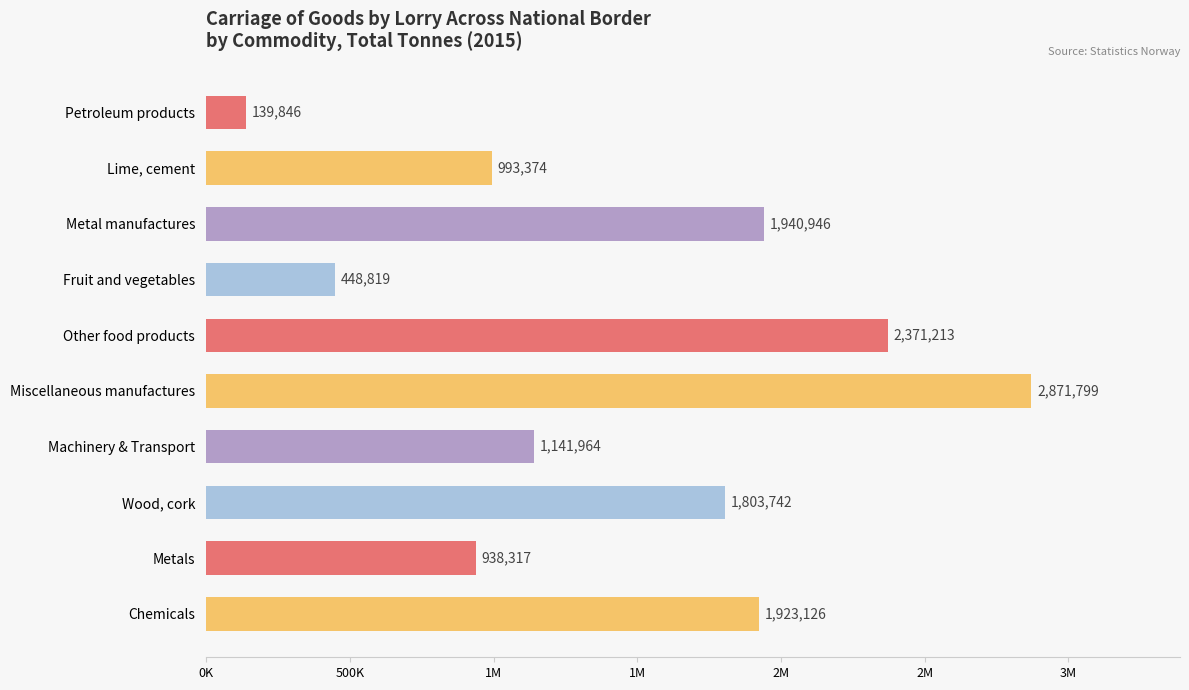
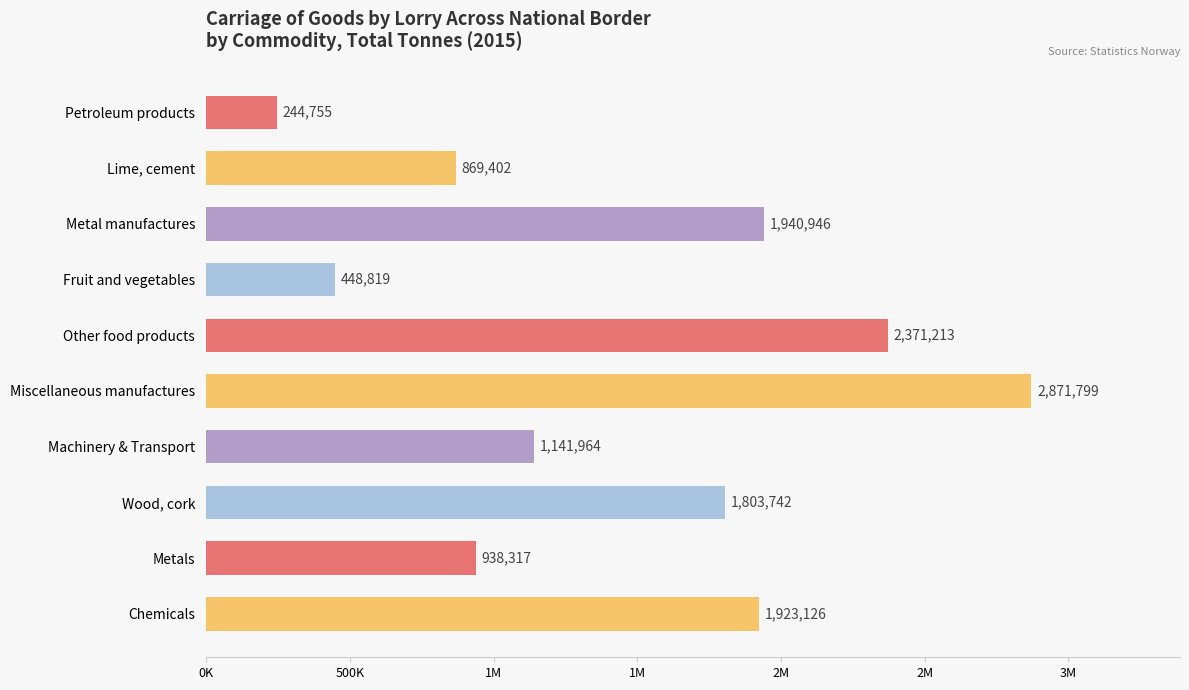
  {
-   "Petroleum products": "139,846",
-   "Lime, cement": "993,374",
+   "Petroleum products": "244,755",
+   "Lime, cement": "869,402",
    "Metal manufactures": "1,940,946",
    "Fruit and vegetables": "448,819",
    "Other food products": "2,371,213",
    "Miscellaneous manufactures": "2,871,799",
    "Machinery & Transport": "1,141,964",
    "Wood, cork": "1,803,742",
    "Metals": "938,317",
    "Chemicals": "1,923,126"
  }
